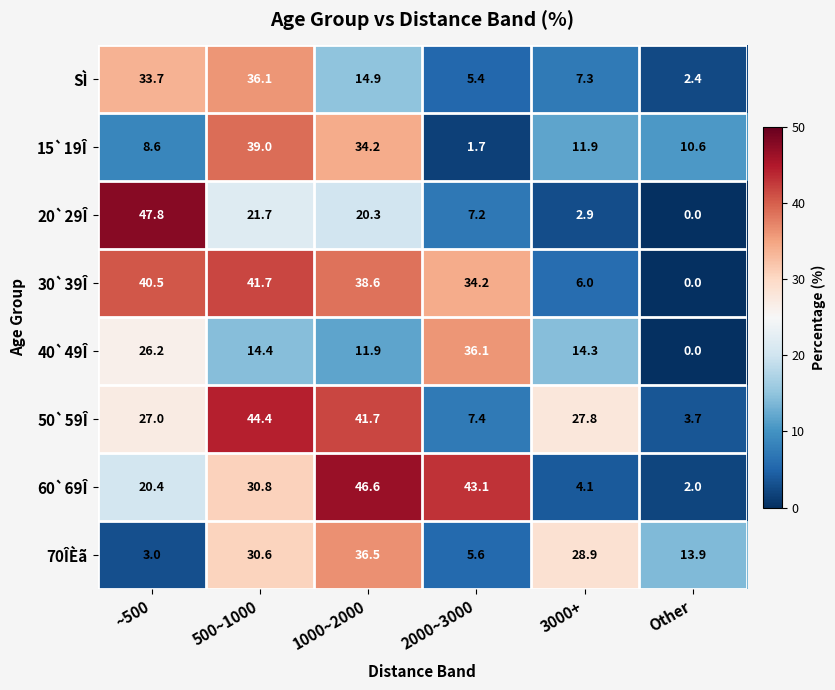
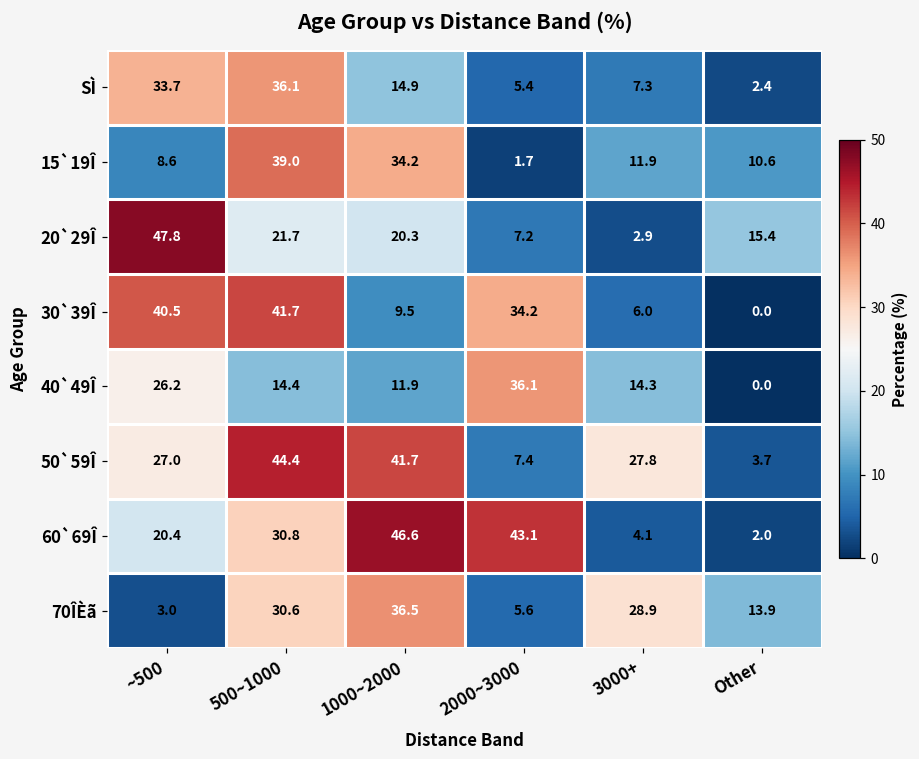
  {
    "SÌ": {
      "~500": 33.7,
      "500~1000": 36.1,
      "1000~2000": 14.9,
      "2000~3000": 5.4,
      "3000+": 7.3,
      "Other": 2.4
    },
    "15`19Î": {
      "~500": 8.6,
      "500~1000": 39.0,
      "1000~2000": 34.2,
      "2000~3000": 1.7,
      "3000+": 11.9,
      "Other": 10.6
    },
    "20`29Î": {
      "~500": 47.8,
      "500~1000": 21.7,
      "1000~2000": 20.3,
      "2000~3000": 7.2,
      "3000+": 2.9,
-     "Other": 0.0
+     "Other": 15.4
    },
    "30`39Î": {
      "~500": 40.5,
      "500~1000": 41.7,
-     "1000~2000": 38.6,
+     "1000~2000": 9.5,
      "2000~3000": 34.2,
      "3000+": 6.0,
      "Other": 0.0
    },
    "40`49Î": {
      "~500": 26.2,
      "500~1000": 14.4,
      "1000~2000": 11.9,
      "2000~3000": 36.1,
      "3000+": 14.3,
      "Other": 0.0
    },
    "50`59Î": {
      "~500": 27.0,
      "500~1000": 44.4,
      "1000~2000": 41.7,
      "2000~3000": 7.4,
      "3000+": 27.8,
      "Other": 3.7
    },
    "60`69Î": {
      "~500": 20.4,
      "500~1000": 30.8,
      "1000~2000": 46.6,
      "2000~3000": 43.1,
      "3000+": 4.1,
      "Other": 2.0
    },
    "70ÎÈã": {
      "~500": 3.0,
      "500~1000": 30.6,
      "1000~2000": 36.5,
      "2000~3000": 5.6,
      "3000+": 28.9,
      "Other": 13.9
    }
  }
